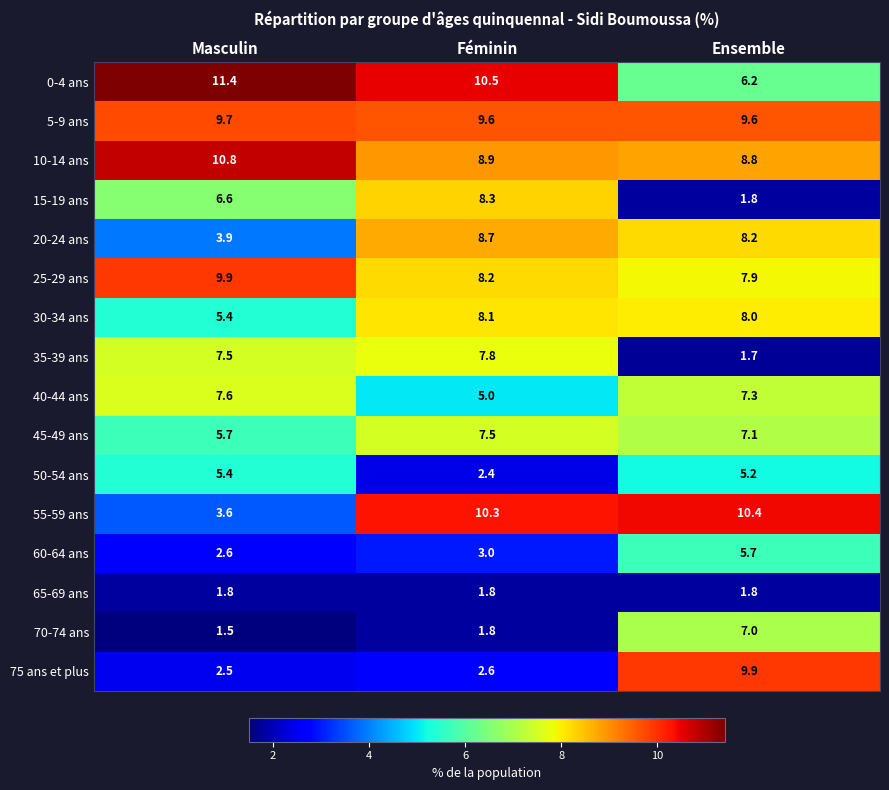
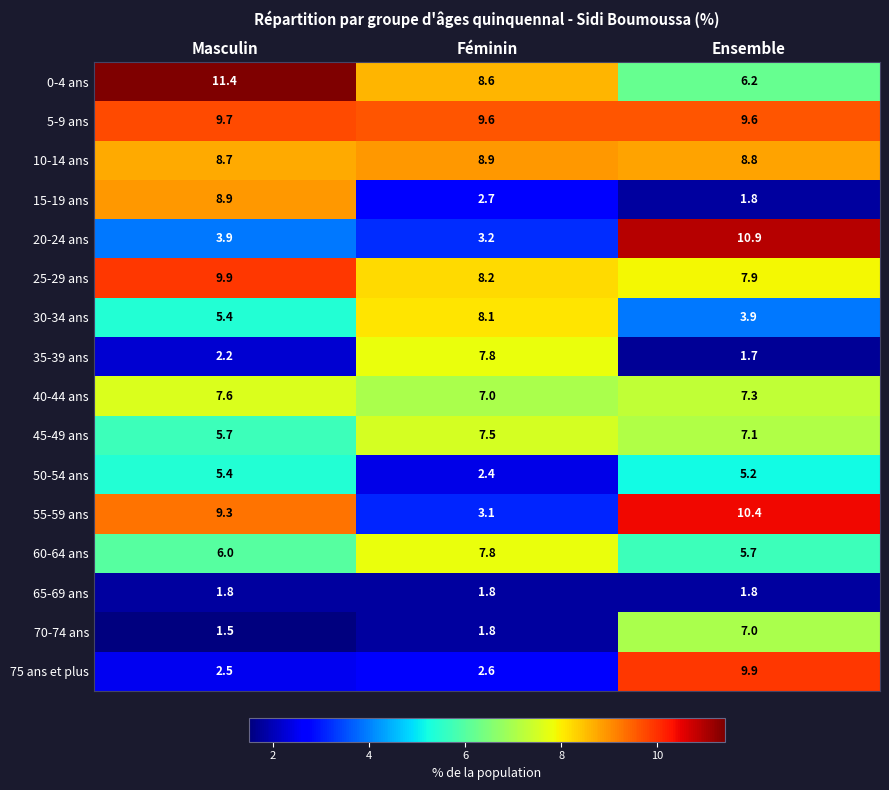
  {
    "0-4 ans": {
      "Masculin": 11.4,
-     "Féminin": 10.5,
+     "Féminin": 8.6,
      "Ensemble": 6.2
    },
    "5-9 ans": {
      "Masculin": 9.7,
      "Féminin": 9.6,
      "Ensemble": 9.6
    },
    "10-14 ans": {
-     "Masculin": 10.8,
+     "Masculin": 8.7,
      "Féminin": 8.9,
      "Ensemble": 8.8
    },
    "15-19 ans": {
-     "Masculin": 6.6,
-     "Féminin": 8.3,
+     "Masculin": 8.9,
+     "Féminin": 2.7,
      "Ensemble": 1.8
    },
    "20-24 ans": {
      "Masculin": 3.9,
-     "Féminin": 8.7,
-     "Ensemble": 8.2
+     "Féminin": 3.2,
+     "Ensemble": 10.9
    },
    "25-29 ans": {
      "Masculin": 9.9,
      "Féminin": 8.2,
      "Ensemble": 7.9
    },
    "30-34 ans": {
      "Masculin": 5.4,
      "Féminin": 8.1,
-     "Ensemble": 8.0
+     "Ensemble": 3.9
    },
    "35-39 ans": {
-     "Masculin": 7.5,
+     "Masculin": 2.2,
      "Féminin": 7.8,
      "Ensemble": 1.7
    },
    "40-44 ans": {
      "Masculin": 7.6,
-     "Féminin": 5.0,
+     "Féminin": 7.0,
      "Ensemble": 7.3
    },
    "45-49 ans": {
      "Masculin": 5.7,
      "Féminin": 7.5,
      "Ensemble": 7.1
    },
    "50-54 ans": {
      "Masculin": 5.4,
      "Féminin": 2.4,
      "Ensemble": 5.2
    },
    "55-59 ans": {
-     "Masculin": 3.6,
-     "Féminin": 10.3,
+     "Masculin": 9.3,
+     "Féminin": 3.1,
      "Ensemble": 10.4
    },
    "60-64 ans": {
-     "Masculin": 2.6,
-     "Féminin": 3.0,
+     "Masculin": 6.0,
+     "Féminin": 7.8,
      "Ensemble": 5.7
    },
    "65-69 ans": {
      "Masculin": 1.8,
      "Féminin": 1.8,
      "Ensemble": 1.8
    },
    "70-74 ans": {
      "Masculin": 1.5,
      "Féminin": 1.8,
      "Ensemble": 7.0
    },
    "75 ans et plus": {
      "Masculin": 2.5,
      "Féminin": 2.6,
      "Ensemble": 9.9
    }
  }
